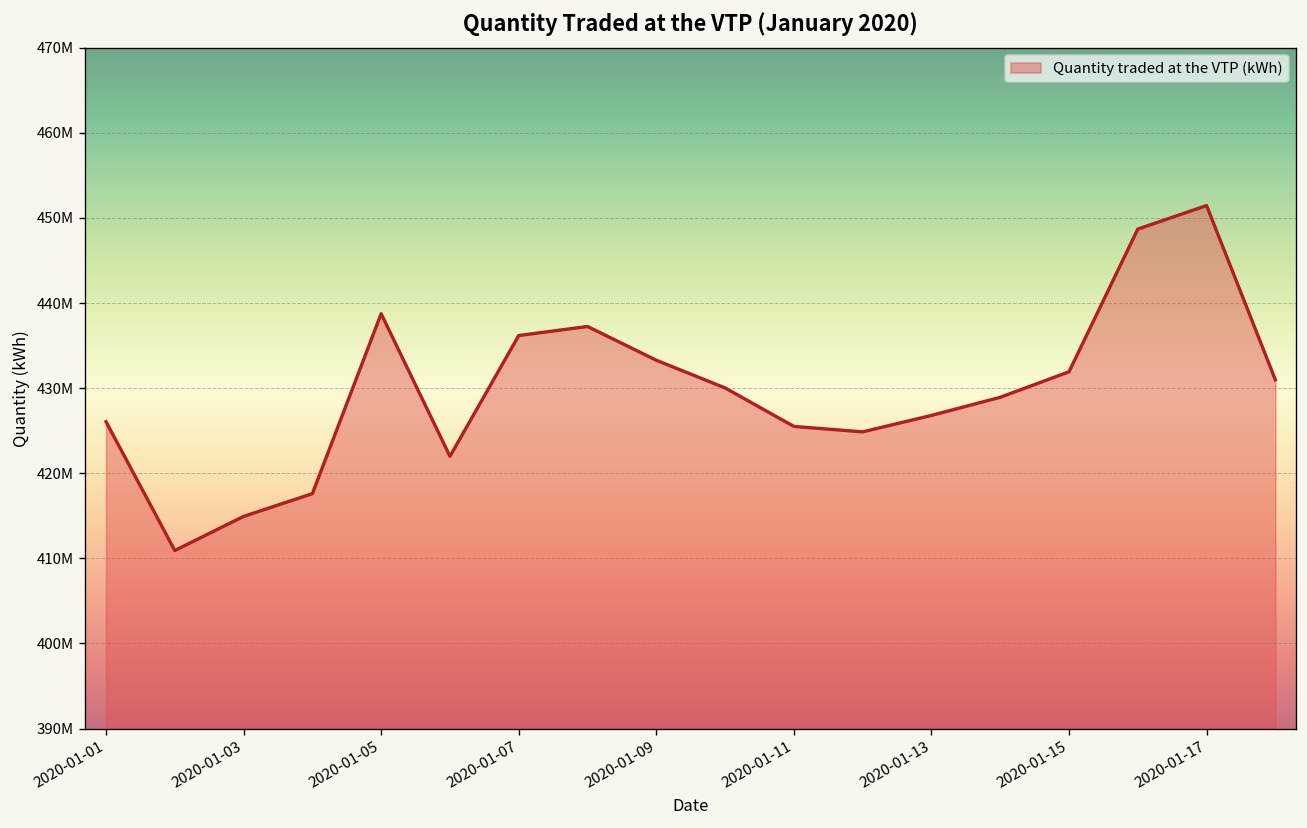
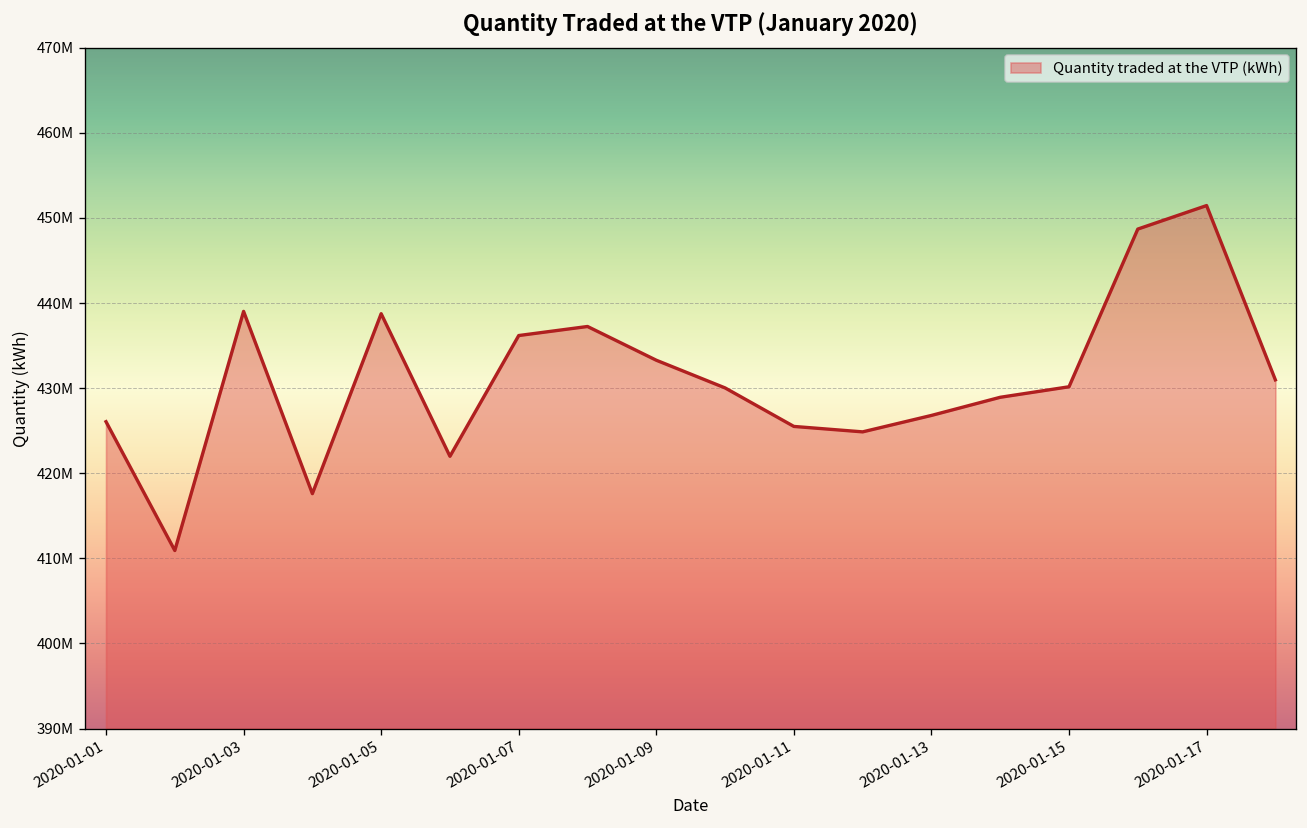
  {
    "2020-01-01": 426000000,
-   "2020-01-03": 415000000,
+   "2020-01-03": 439000000,
    "2020-01-05": 439000000,
    "2020-01-07": 436000000,
    "2020-01-09": 433000000,
    "2020-01-11": 426000000,
    "2020-01-13": 427000000,
-   "2020-01-15": 432000000,
+   "2020-01-15": 430000000,
    "2020-01-17": 451000000
  }
